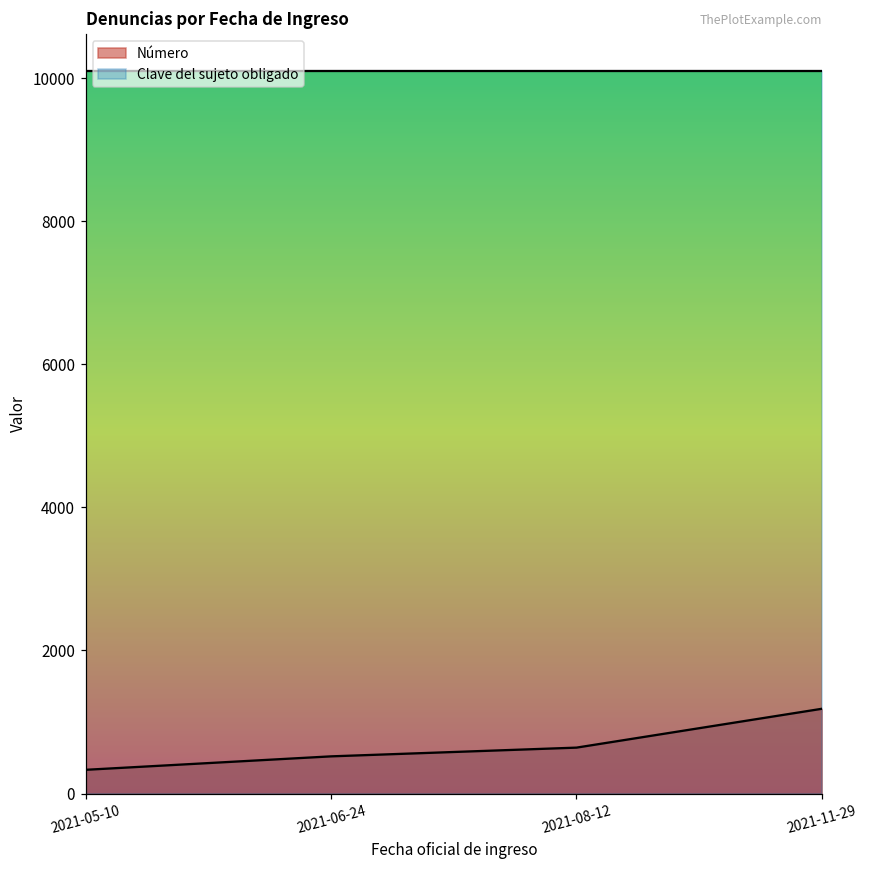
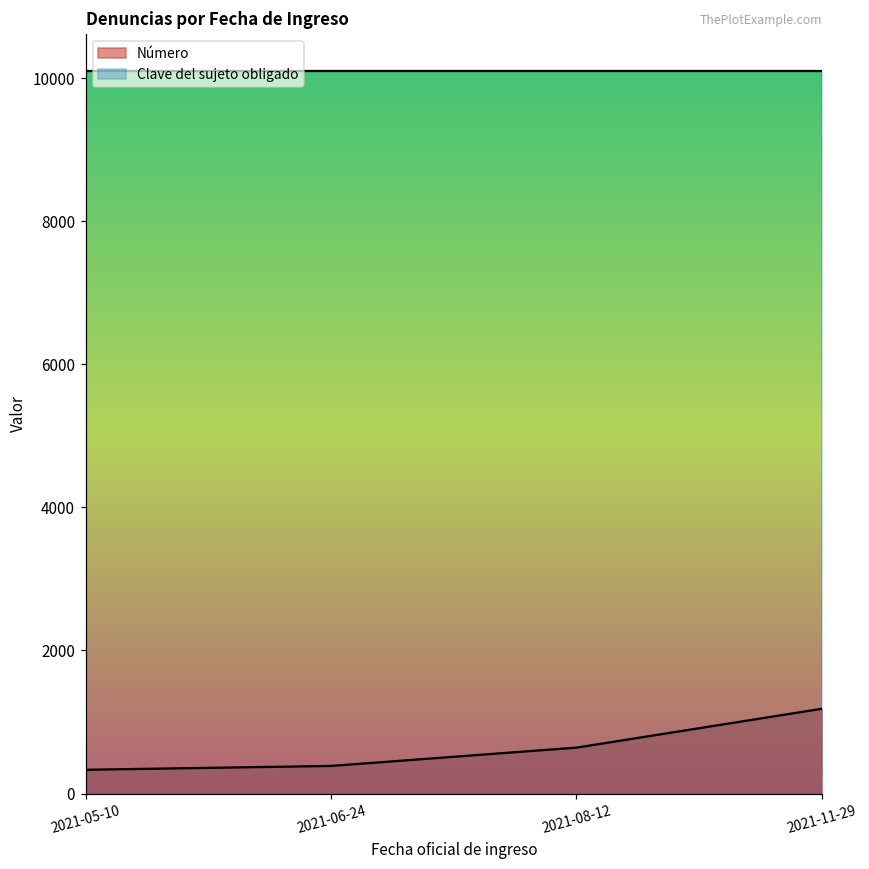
  {
    "Número": {
      "2021-05-10": 300,
-     "2021-06-24": 500,
+     "2021-06-24": 400,
      "2021-08-12": 600,
      "2021-11-29": 1200
    },
    "Clave del sujeto obligado": {
      "2021-05-10": 10100,
      "2021-06-24": 10100,
      "2021-08-12": 10100,
      "2021-11-29": 10100
    }
  }
